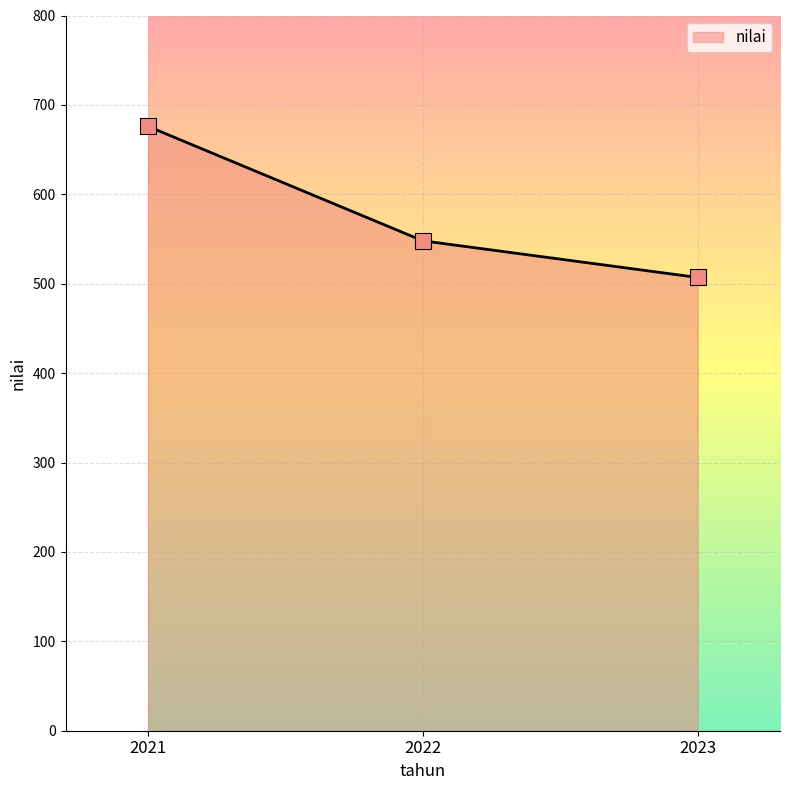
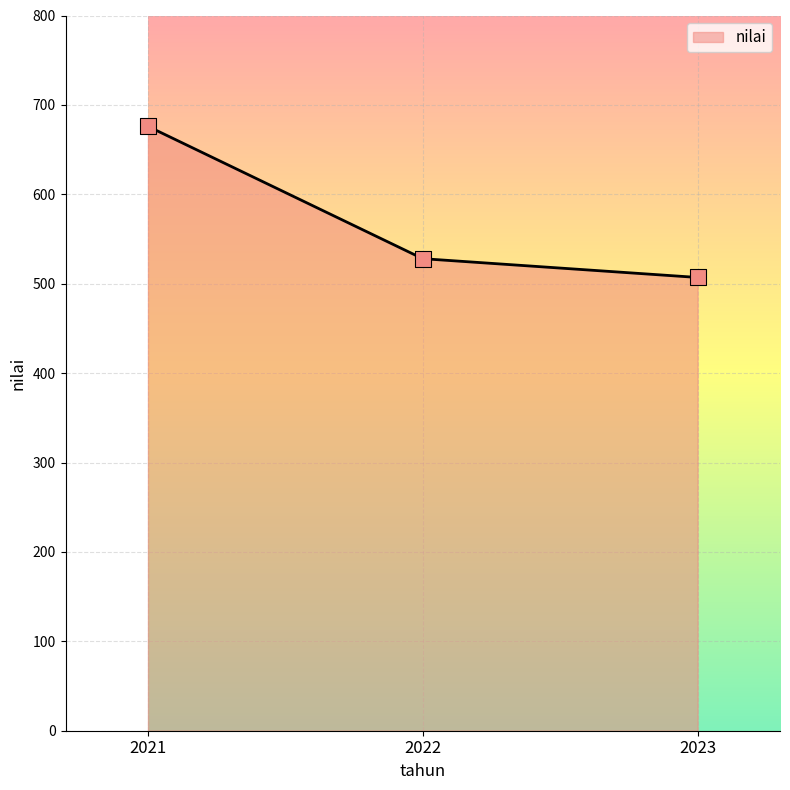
  {
    "2021": 680,
-   "2022": 550,
+   "2022": 530,
    "2023": 510
  }
